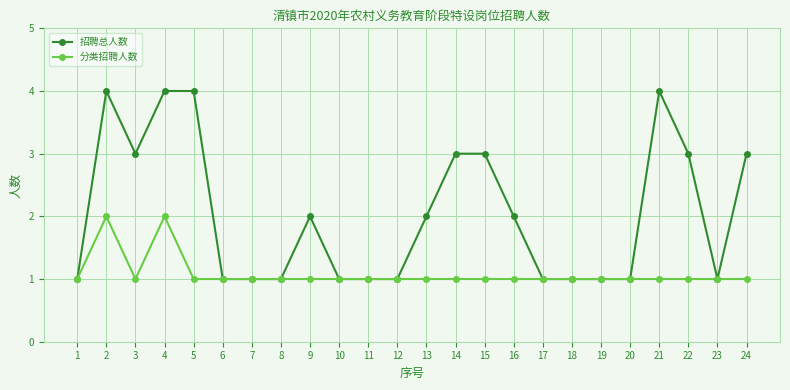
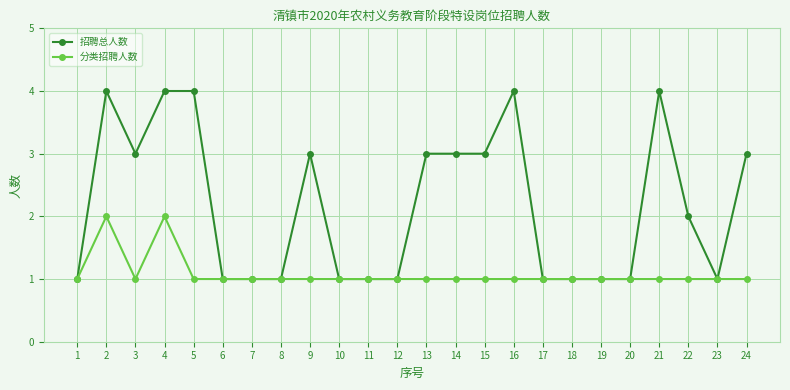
  {
    "招聘总人数": {
      "2": 4,
      "3": 3,
      "4": 4,
      "5": 4,
-     "9": 2,
-     "13": 2,
+     "9": 3,
+     "13": 3,
      "14": 3,
      "15": 3,
-     "16": 2,
+     "16": 4,
      "21": 4,
-     "22": 3,
+     "22": 2,
      "24": 3
    },
    "分类招聘人数": {
      "2": 2,
      "3": 1,
      "4": 2,
      "5": 1,
      "9": 1,
      "13": 1,
      "14": 1,
      "15": 1,
      "16": 1,
      "21": 1,
      "22": 1,
      "24": 1
    }
  }
